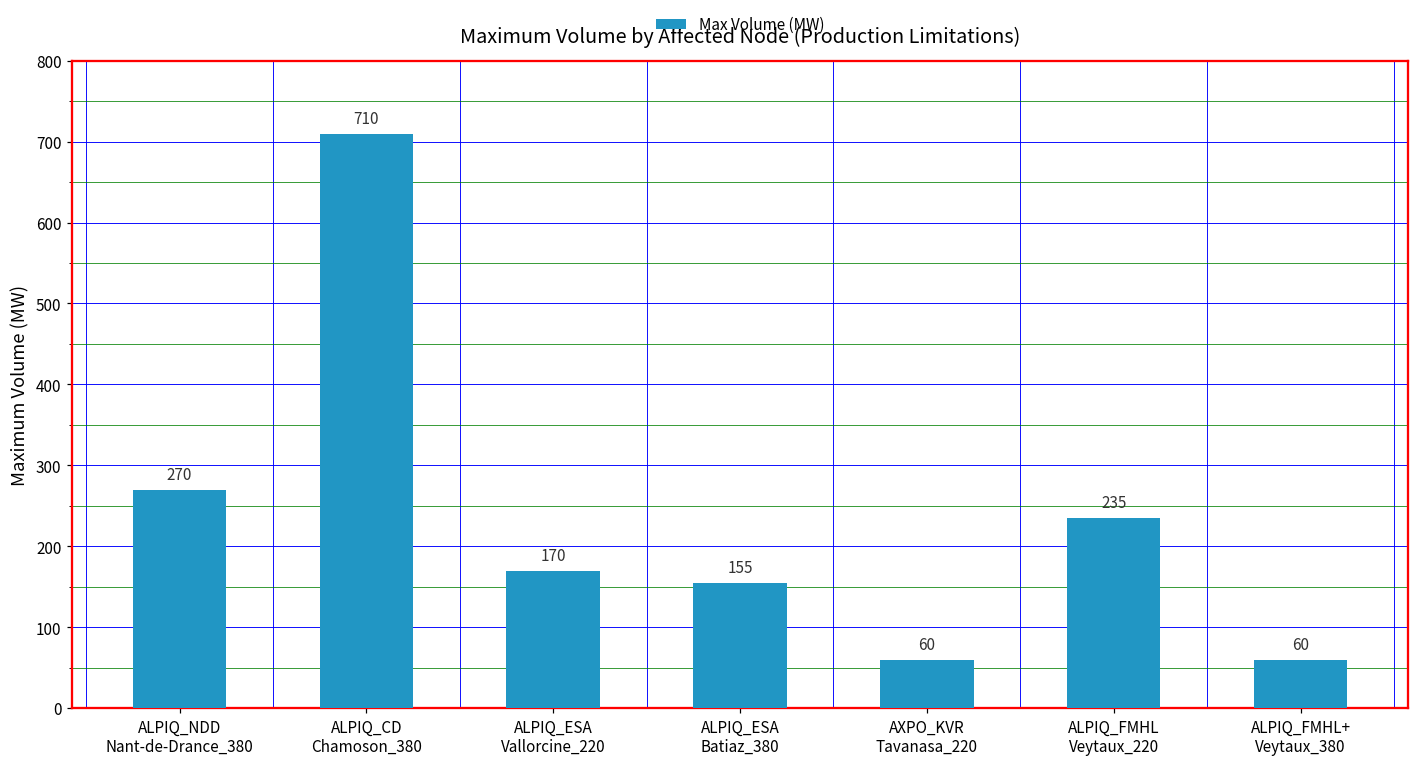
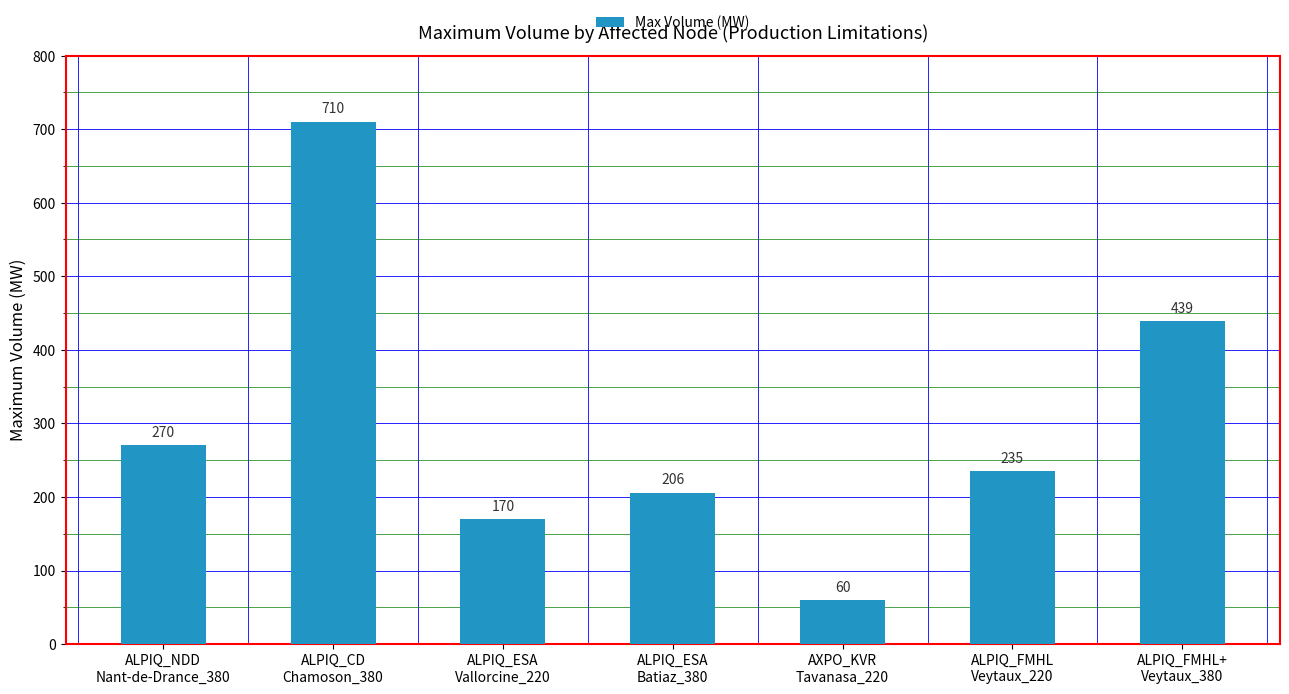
  {
    "ALPIQ_NDD Nant-de-Drance_380": 270,
    "ALPIQ_CD Chamoson_380": 710,
    "ALPIQ_ESA Vallorcine_220": 170,
-   "ALPIQ_ESA Batiaz_380": 155,
+   "ALPIQ_ESA Batiaz_380": 206,
    "AXPO_KVR Tavanasa_220": 60,
    "ALPIQ_FMHL Veytaux_220": 235,
-   "ALPIQ_FMHL+ Veytaux_380": 60
+   "ALPIQ_FMHL+ Veytaux_380": 439
  }
